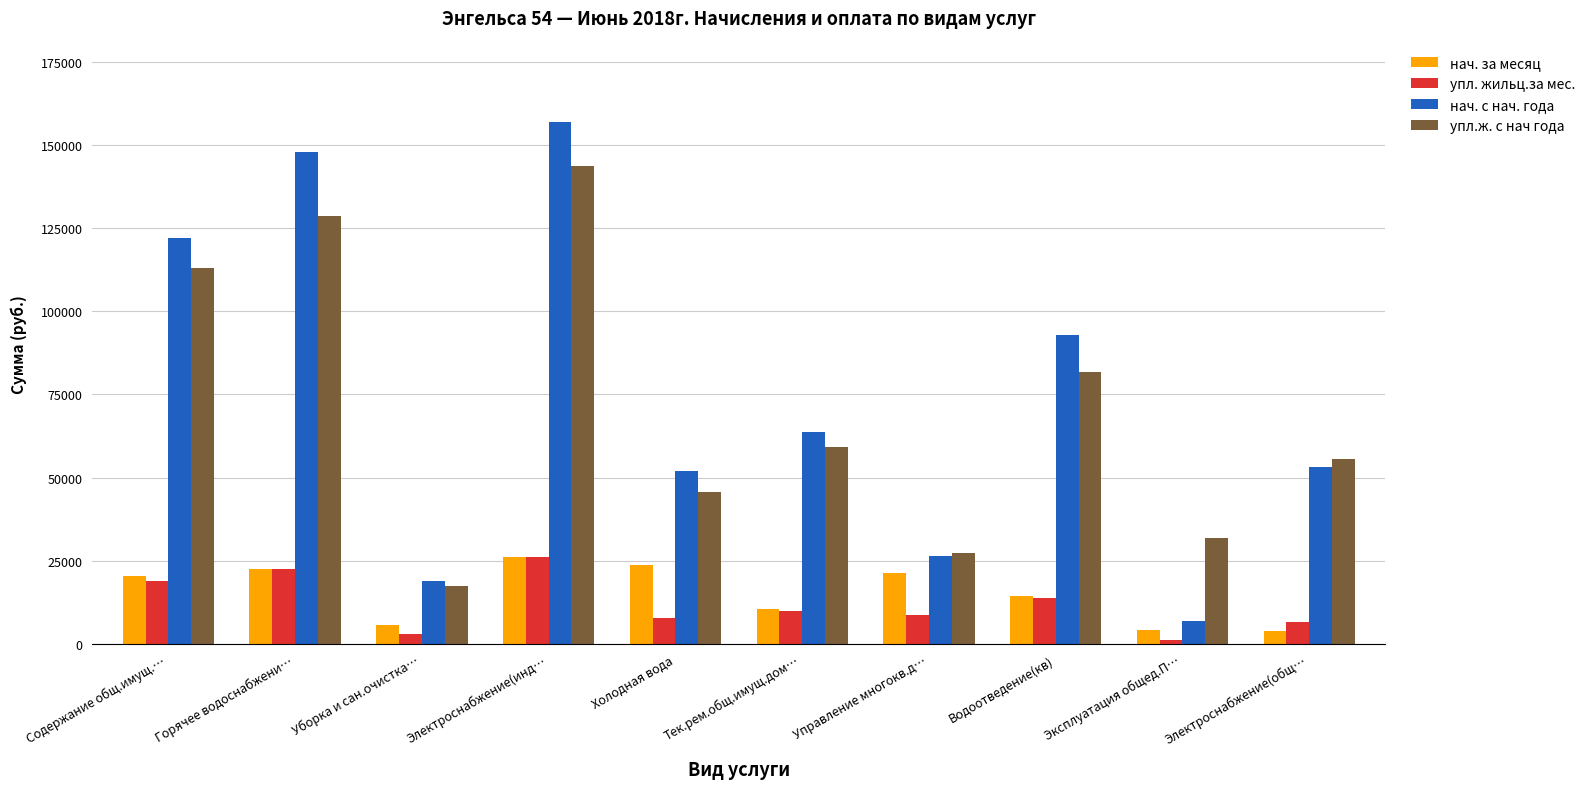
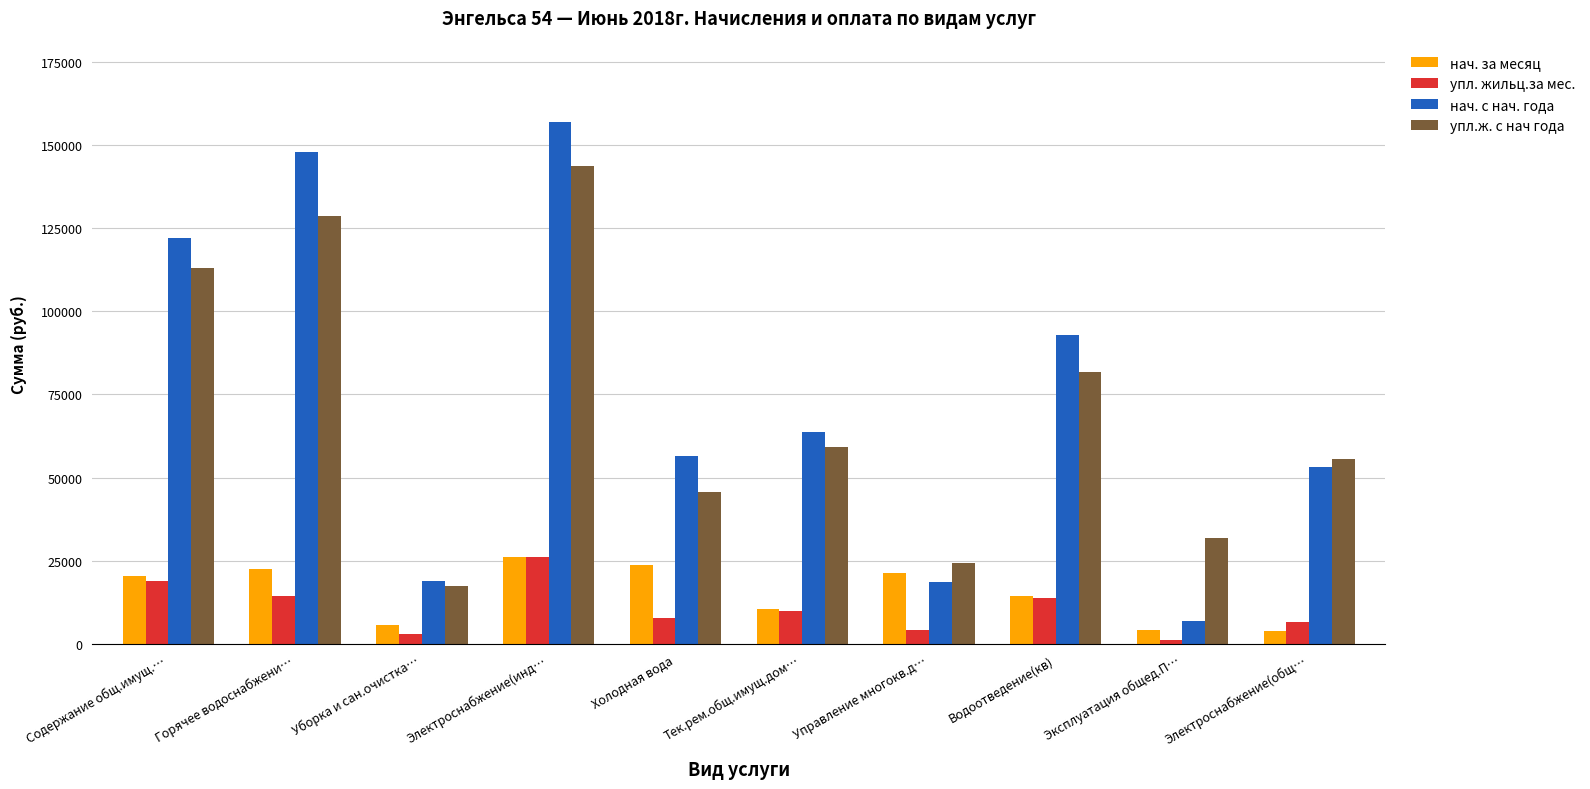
  {
    "нач. за месяц": {
      "Содержание общ.имущ.…": 20000,
      "Горячее водоснабжени…": 22000,
      "Уборка и сан.очистка…": 6000,
      "Электроснабжение(инд…": 26000,
      "Холодная вода": 24000,
      "Тек.рем.общ.имущ.дом…": 11000,
      "Управление многокв.д…": 21000,
      "Водоотведение(кв)": 14000,
      "Эксплуатация общед.П…": 4000,
      "Электроснабжение(общ…": 4000
    },
    "упл. жильц.за мес.": {
      "Содержание общ.имущ.…": 19000,
-     "Горячее водоснабжени…": 23000,
+     "Горячее водоснабжени…": 14000,
      "Уборка и сан.очистка…": 3000,
      "Электроснабжение(инд…": 26000,
      "Холодная вода": 8000,
      "Тек.рем.общ.имущ.дом…": 10000,
-     "Управление многокв.д…": 9000,
+     "Управление многокв.д…": 4000,
      "Водоотведение(кв)": 14000,
      "Эксплуатация общед.П…": 1000,
      "Электроснабжение(общ…": 7000
    },
    "нач. с нач. года": {
      "Содержание общ.имущ.…": 122000,
      "Горячее водоснабжени…": 148000,
      "Уборка и сан.очистка…": 19000,
      "Электроснабжение(инд…": 157000,
-     "Холодная вода": 52000,
+     "Холодная вода": 56000,
      "Тек.рем.общ.имущ.дом…": 64000,
-     "Управление многокв.д…": 26000,
+     "Управление многокв.д…": 19000,
      "Водоотведение(кв)": 93000,
      "Эксплуатация общед.П…": 7000,
      "Электроснабжение(общ…": 53000
    },
    "упл.ж. с нач года": {
      "Содержание общ.имущ.…": 113000,
      "Горячее водоснабжени…": 129000,
      "Уборка и сан.очистка…": 17000,
      "Электроснабжение(инд…": 144000,
      "Холодная вода": 46000,
      "Тек.рем.общ.имущ.дом…": 59000,
-     "Управление многокв.д…": 27000,
+     "Управление многокв.д…": 24000,
      "Водоотведение(кв)": 82000,
      "Эксплуатация общед.П…": 32000,
      "Электроснабжение(общ…": 55000
    }
  }
